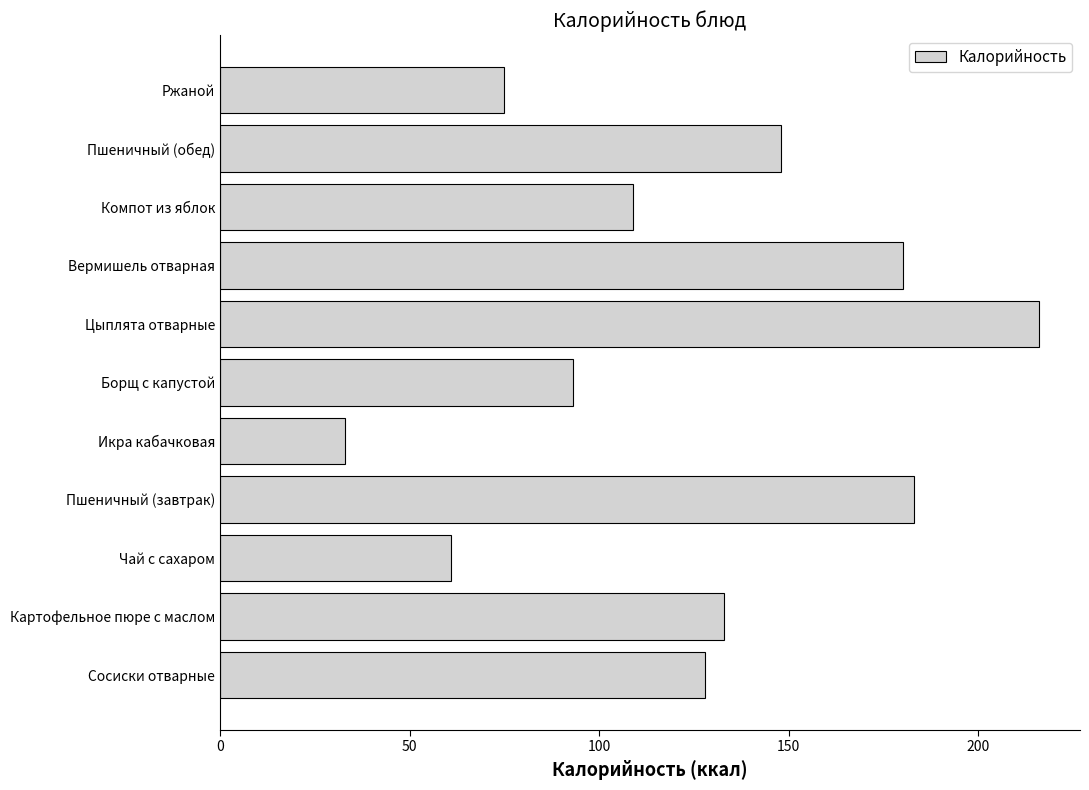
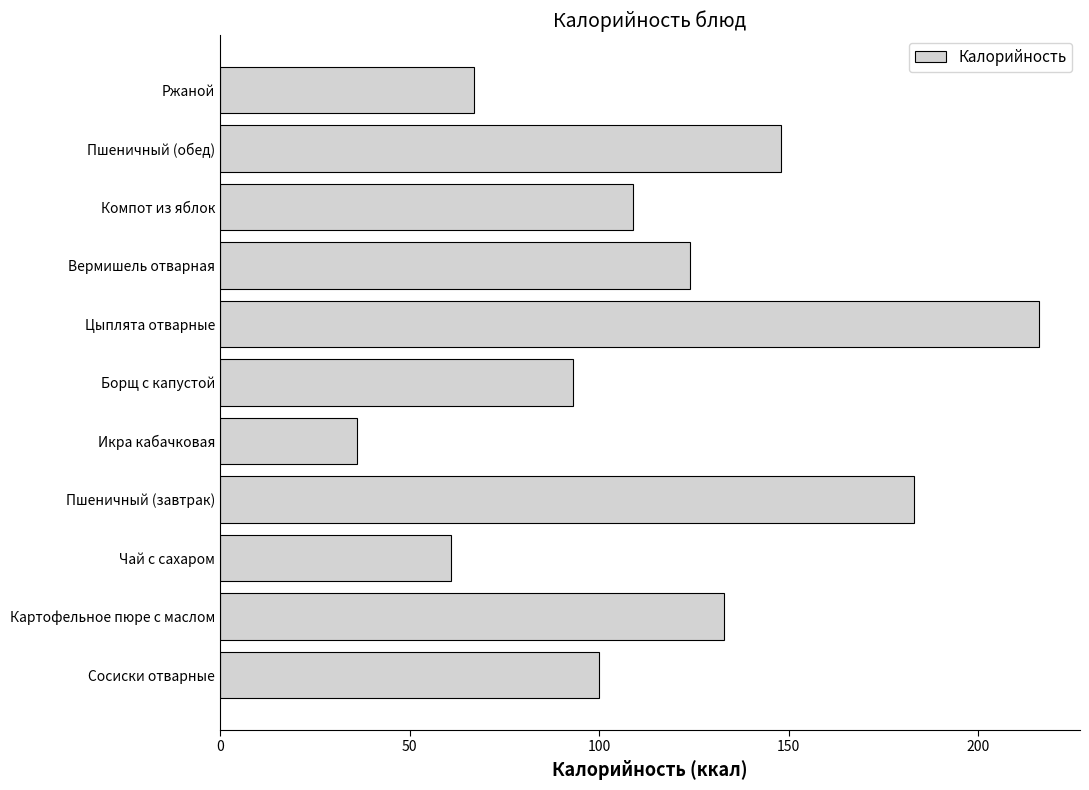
  {
-   "Ржаной": 75,
+   "Ржаной": 67,
    "Пшеничный (обед)": 148,
    "Компот из яблок": 109,
-   "Вермишель отварная": 180,
+   "Вермишель отварная": 124,
    "Цыплята отварные": 216,
    "Борщ с капустой": 93,
-   "Икра кабачковая": 33,
+   "Икра кабачковая": 36,
    "Пшеничный (завтрак)": 183,
    "Чай с сахаром": 61,
    "Картофельное пюре с маслом": 133,
-   "Сосиски отварные": 128
+   "Сосиски отварные": 100
  }
